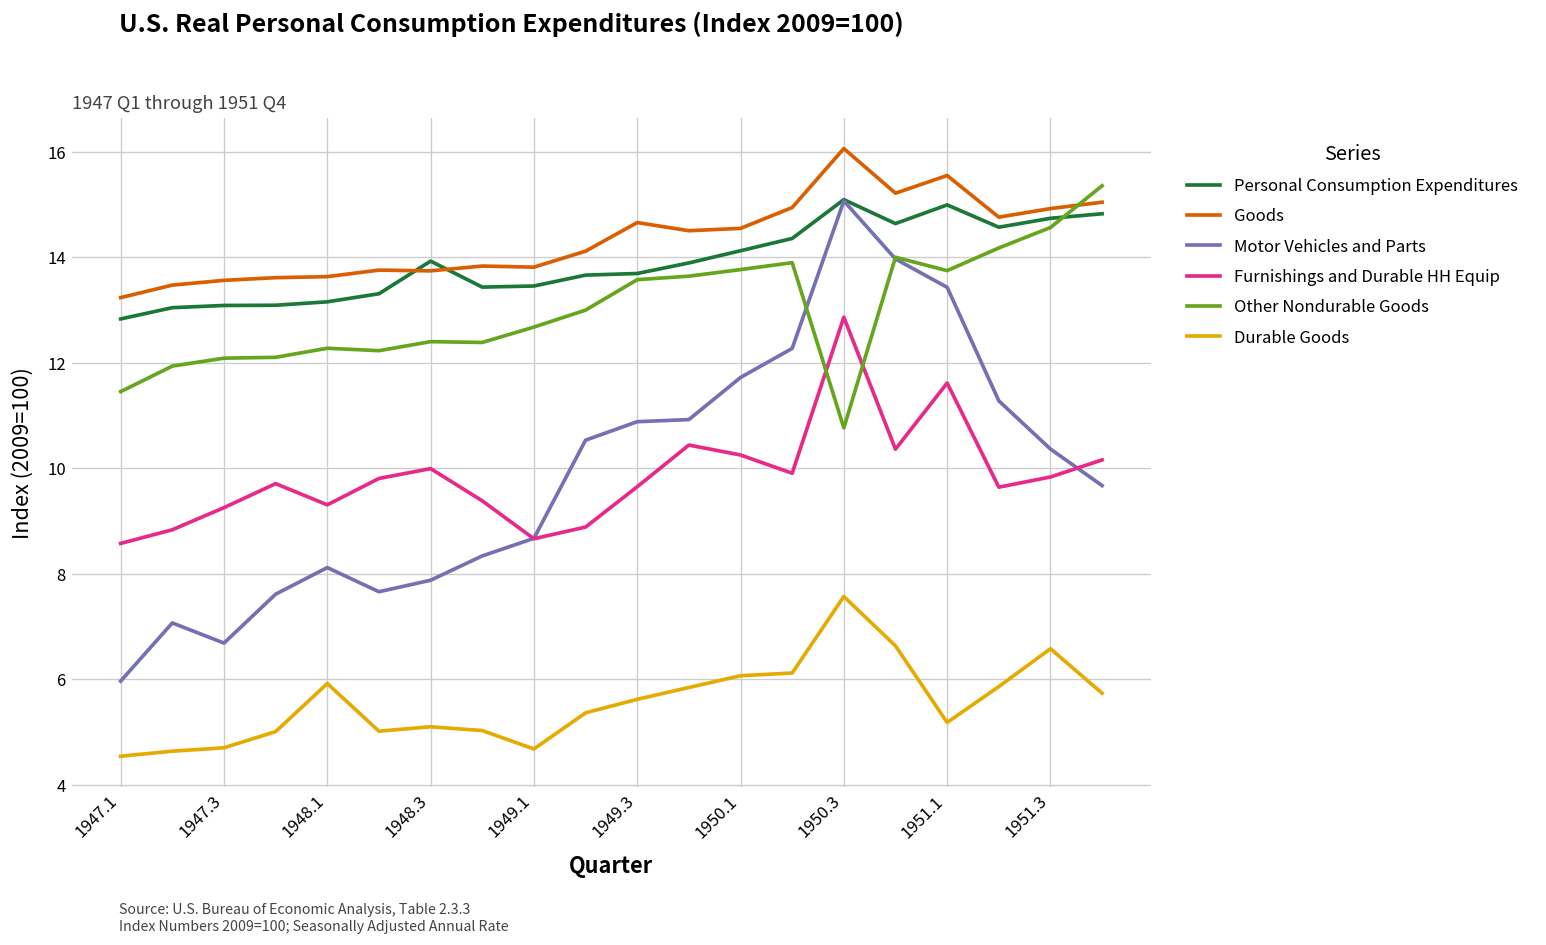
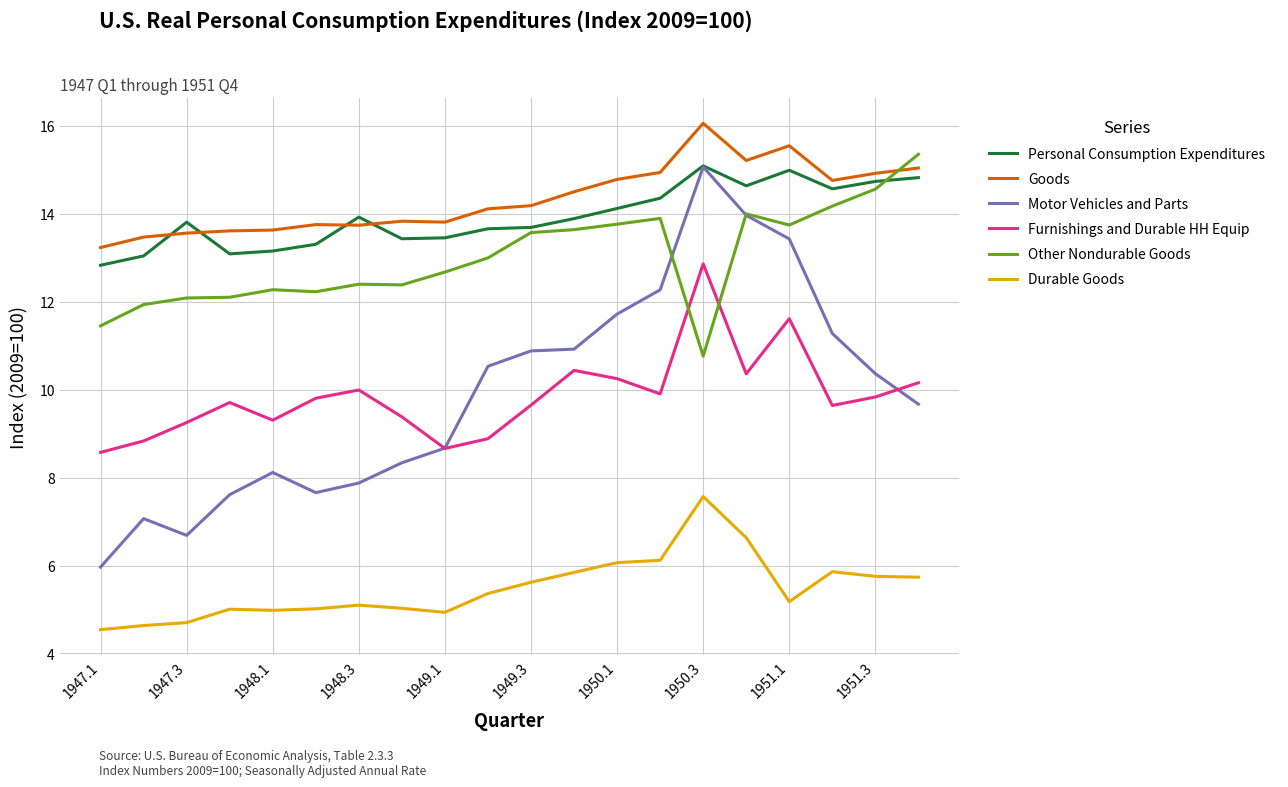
  {
    "Personal Consumption Expenditures": {
      "1947.1": 12.8,
-     "1947.3": 13.1,
+     "1947.3": 13.8,
      "1948.1": 13.2,
      "1948.3": 13.9,
      "1949.1": 13.5,
      "1949.3": 13.7,
      "1950.1": 14.1,
      "1951.1": 15.0,
      "1951.3": 14.7
    },
    "Goods": {
      "1947.1": 13.2,
      "1947.3": 13.6,
      "1948.1": 13.6,
      "1948.3": 13.7,
      "1949.1": 13.8,
-     "1949.3": 14.7,
-     "1950.1": 14.5,
+     "1949.3": 14.2,
+     "1950.1": 14.8,
      "1950.3": 16.1,
      "1951.1": 15.5,
      "1951.3": 14.9
    },
    "Motor Vehicles and Parts": {
      "1947.1": 6.0,
      "1947.3": 6.7,
      "1948.1": 8.1,
      "1948.3": 7.9,
      "1949.3": 10.9,
      "1950.1": 11.7,
      "1951.1": 13.4,
      "1951.3": 10.4
    },
    "Furnishings and Durable HH Equip": {
      "1947.1": 8.6,
      "1947.3": 9.3,
      "1948.1": 9.3,
      "1948.3": 10.0,
      "1949.3": 9.6,
      "1950.1": 10.3,
      "1950.3": 12.9,
      "1951.1": 11.6,
      "1951.3": 9.8
    },
    "Other Nondurable Goods": {
      "1947.1": 11.5,
      "1947.3": 12.1,
      "1948.1": 12.3,
      "1948.3": 12.4,
      "1949.1": 12.7,
      "1949.3": 13.6,
      "1950.1": 13.8,
      "1950.3": 10.8,
      "1951.1": 13.7,
      "1951.3": 14.6
    },
    "Durable Goods": {
      "1947.1": 4.5,
      "1947.3": 4.7,
-     "1948.1": 5.9,
+     "1948.1": 5.0,
      "1948.3": 5.1,
-     "1949.1": 4.7,
+     "1949.1": 4.9,
      "1949.3": 5.6,
      "1950.1": 6.1,
      "1950.3": 7.6,
      "1951.1": 5.2,
-     "1951.3": 6.6
+     "1951.3": 5.8
    }
  }
